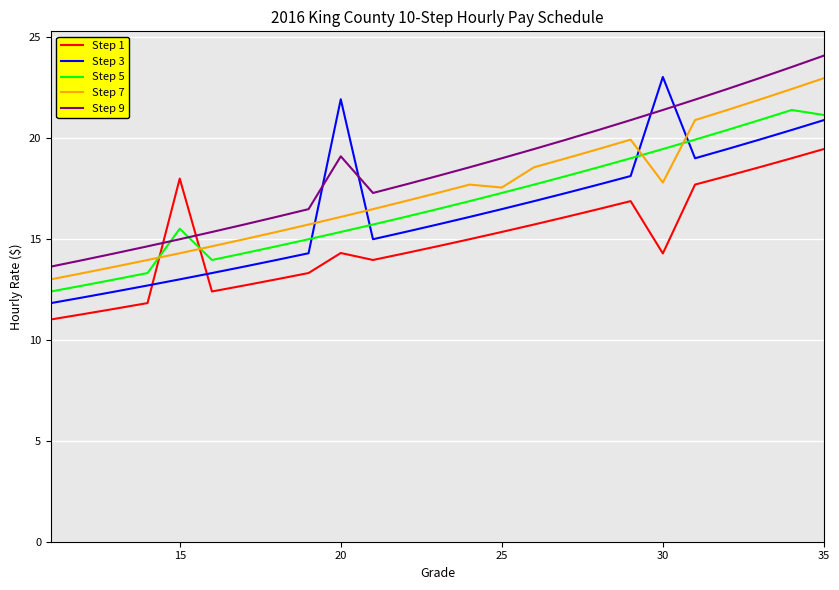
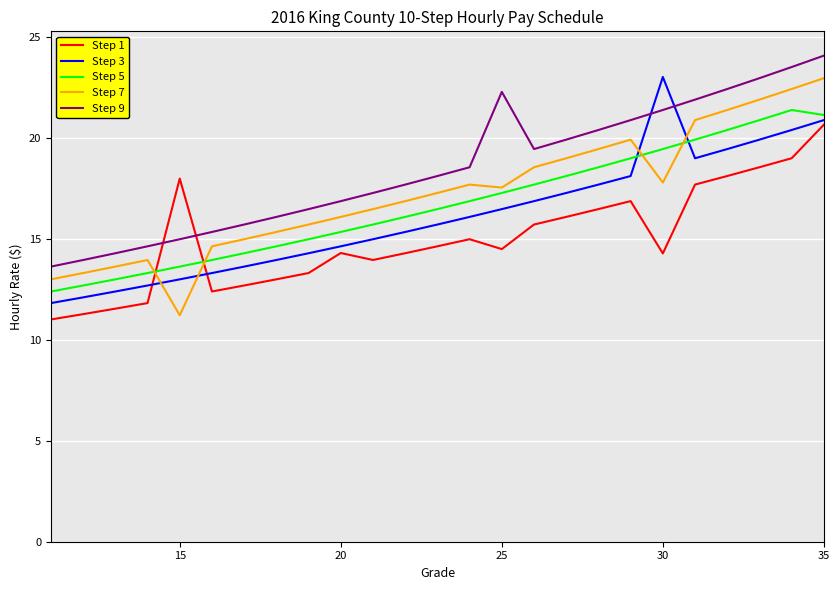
  {
    "Step 1": {
      "15": 18.0,
      "20": 14.3,
-     "25": 15.4,
+     "25": 14.5,
      "30": 14.3,
-     "35": 19.5
+     "35": 20.7
    },
    "Step 3": {
      "15": 13.0,
-     "20": 21.9,
+     "20": 14.6,
      "25": 16.5,
      "30": 23.0,
      "35": 20.9
    },
    "Step 5": {
-     "15": 15.5,
+     "15": 13.6,
      "20": 15.4,
      "25": 17.3,
      "30": 19.5,
      "35": 21.1
    },
    "Step 7": {
-     "15": 14.3,
+     "15": 11.2,
      "20": 16.1,
      "25": 17.6,
      "30": 17.8,
      "35": 23.0
    },
    "Step 9": {
      "15": 15.0,
-     "20": 19.1,
-     "25": 19.0,
+     "20": 16.9,
+     "25": 22.3,
      "30": 21.4,
      "35": 24.1
    }
  }
